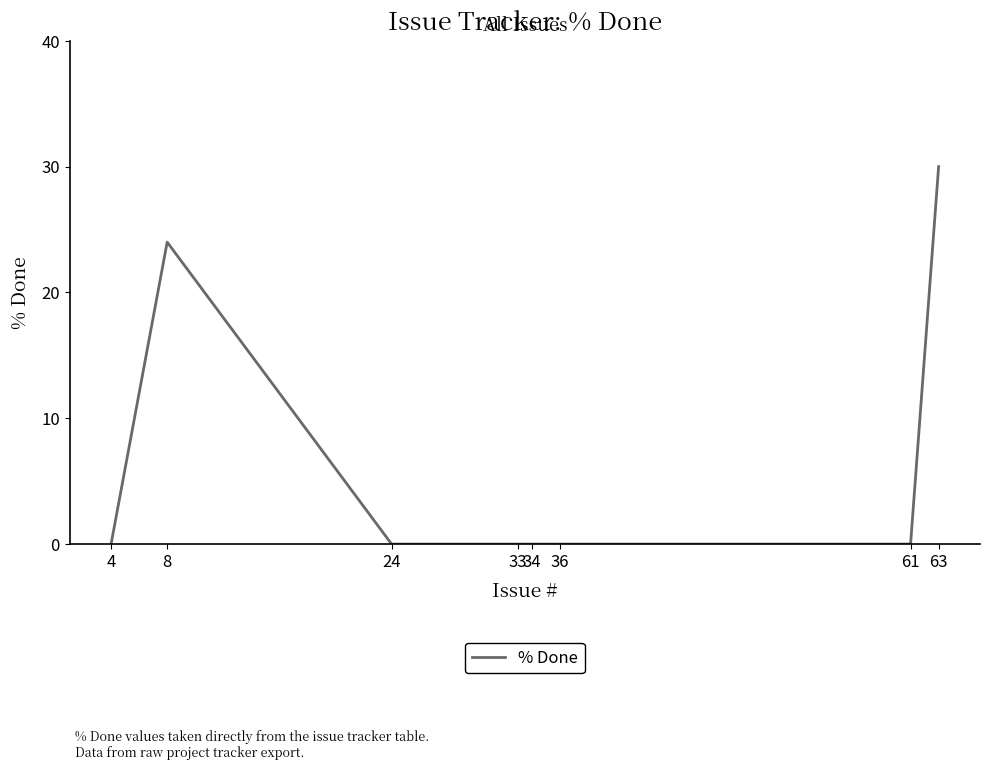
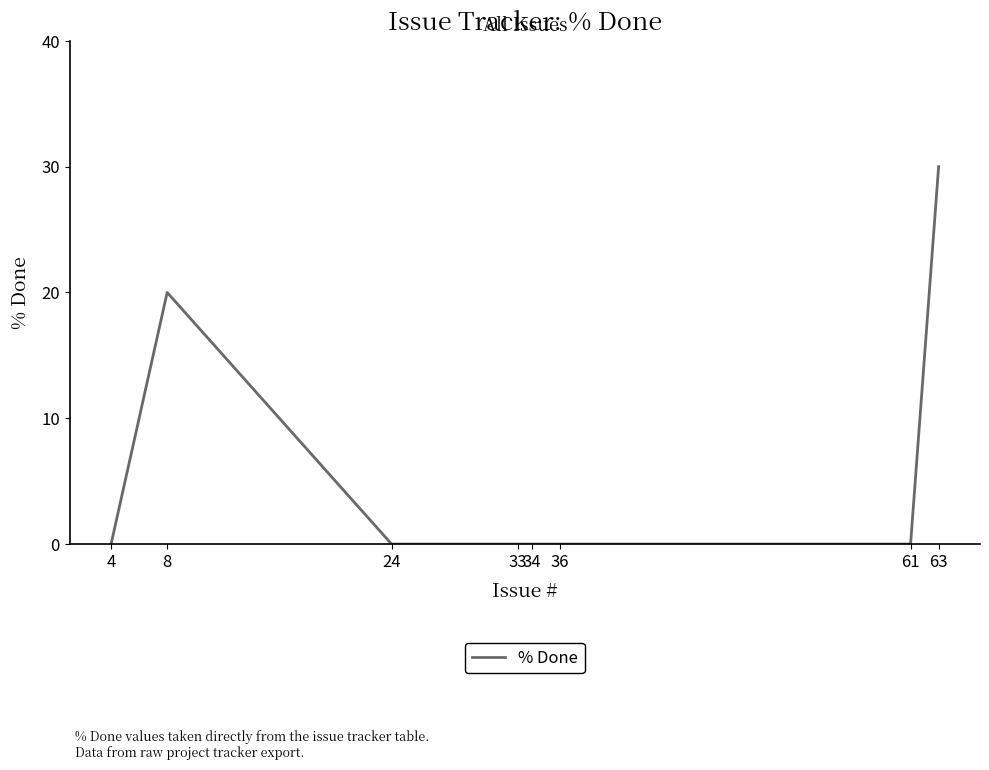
  {
    "4": 0,
-   "8": 24,
+   "8": 20,
    "24": 0,
    "36": 0,
    "61": 0,
    "63": 30
  }
